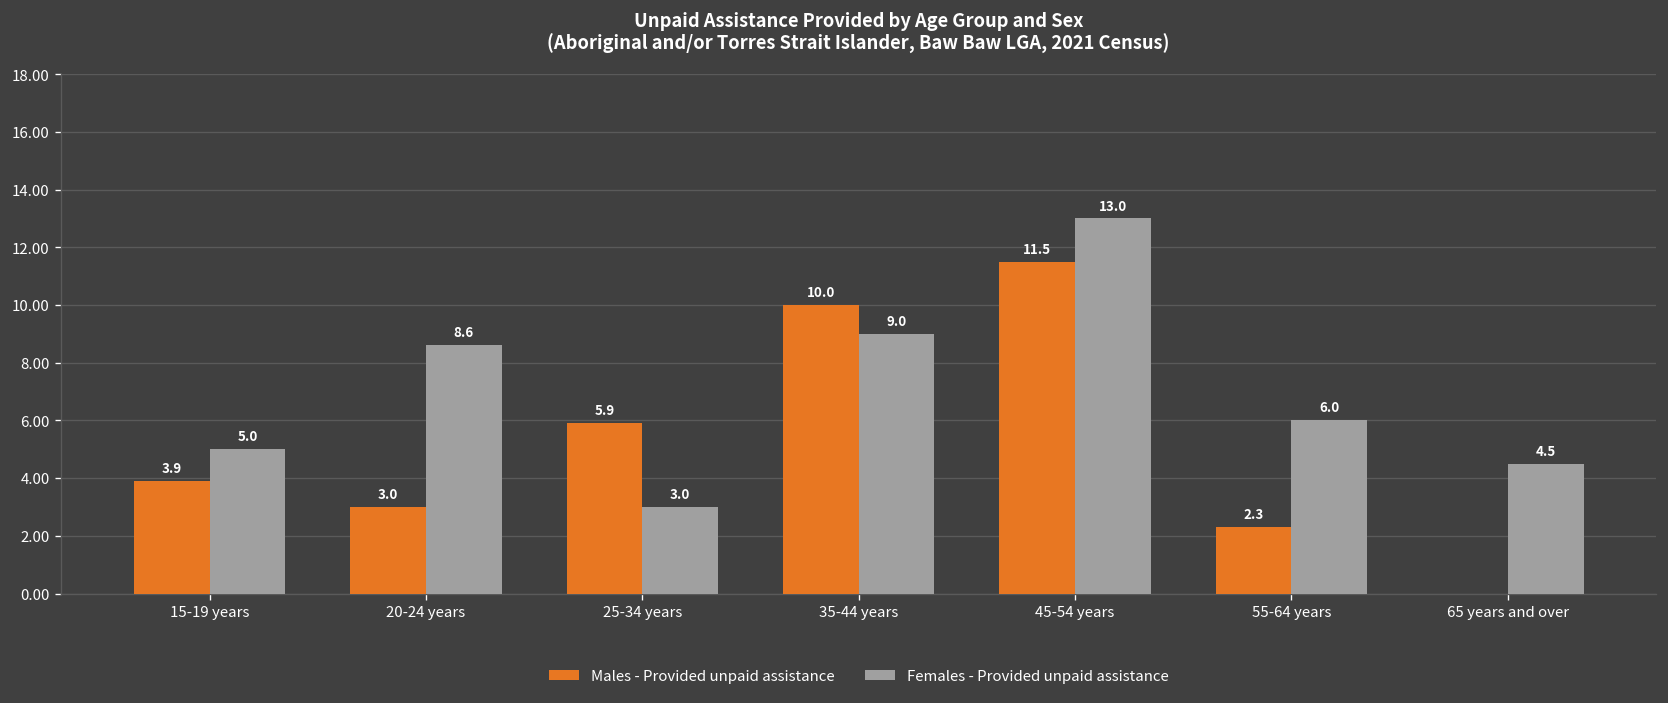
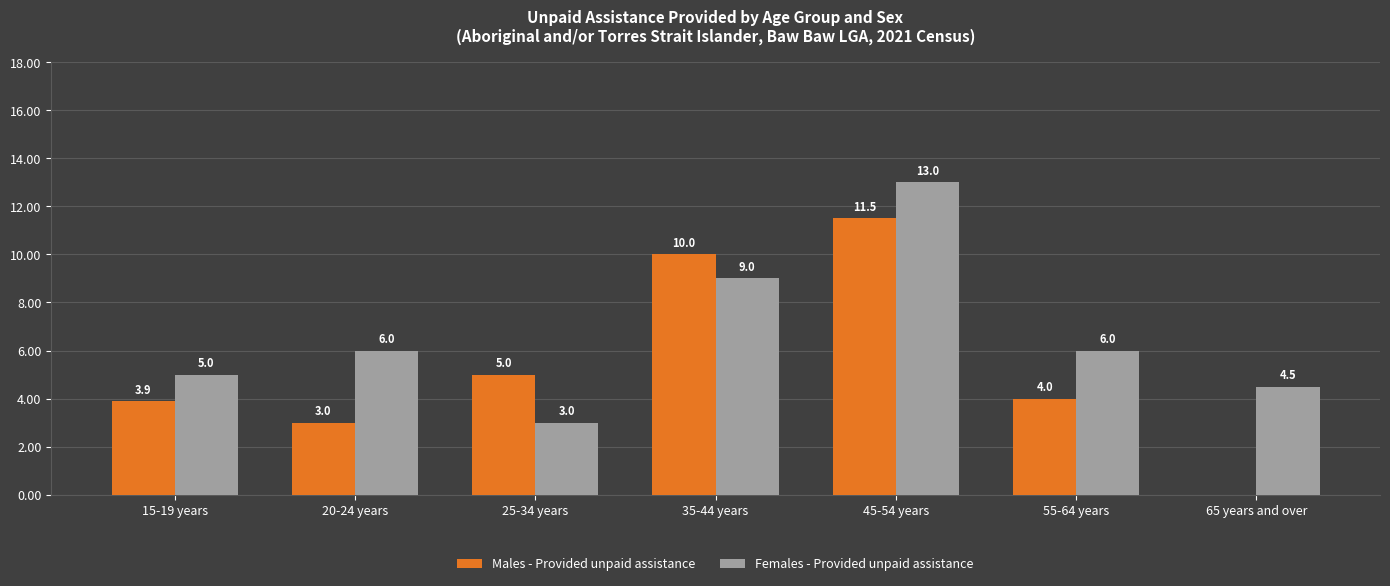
  {
    "Males - Provided unpaid assistance": {
      "15-19 years": 3.9,
      "20-24 years": 3.0,
-     "25-34 years": 5.9,
+     "25-34 years": 5.0,
      "35-44 years": 10.0,
      "45-54 years": 11.5,
-     "55-64 years": 2.3
+     "55-64 years": 4.0
    },
    "Females - Provided unpaid assistance": {
      "15-19 years": 5.0,
-     "20-24 years": 8.6,
+     "20-24 years": 6.0,
      "25-34 years": 3.0,
      "35-44 years": 9.0,
      "45-54 years": 13.0,
      "55-64 years": 6.0,
      "65 years and over": 4.5
    }
  }
